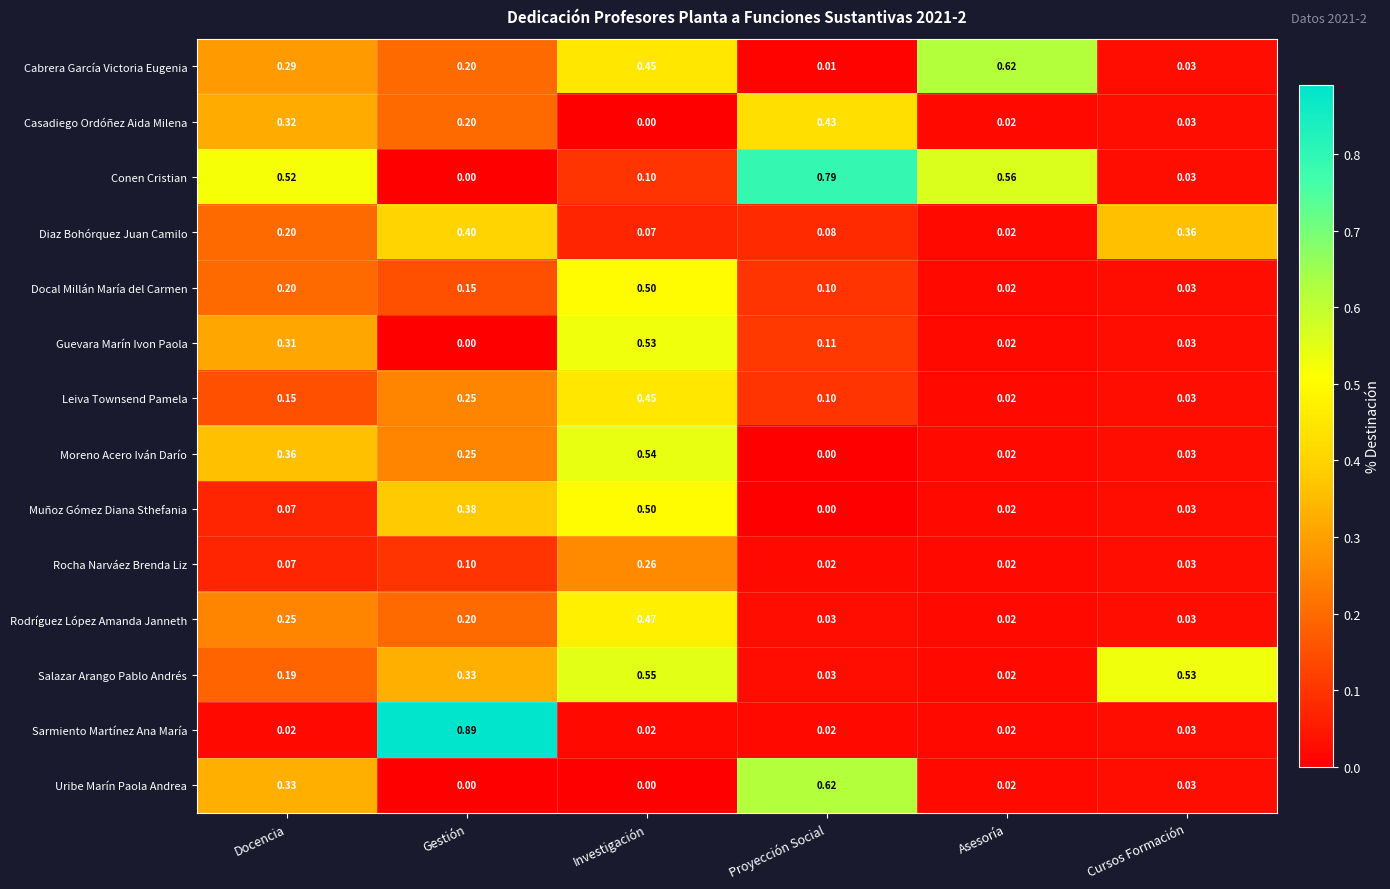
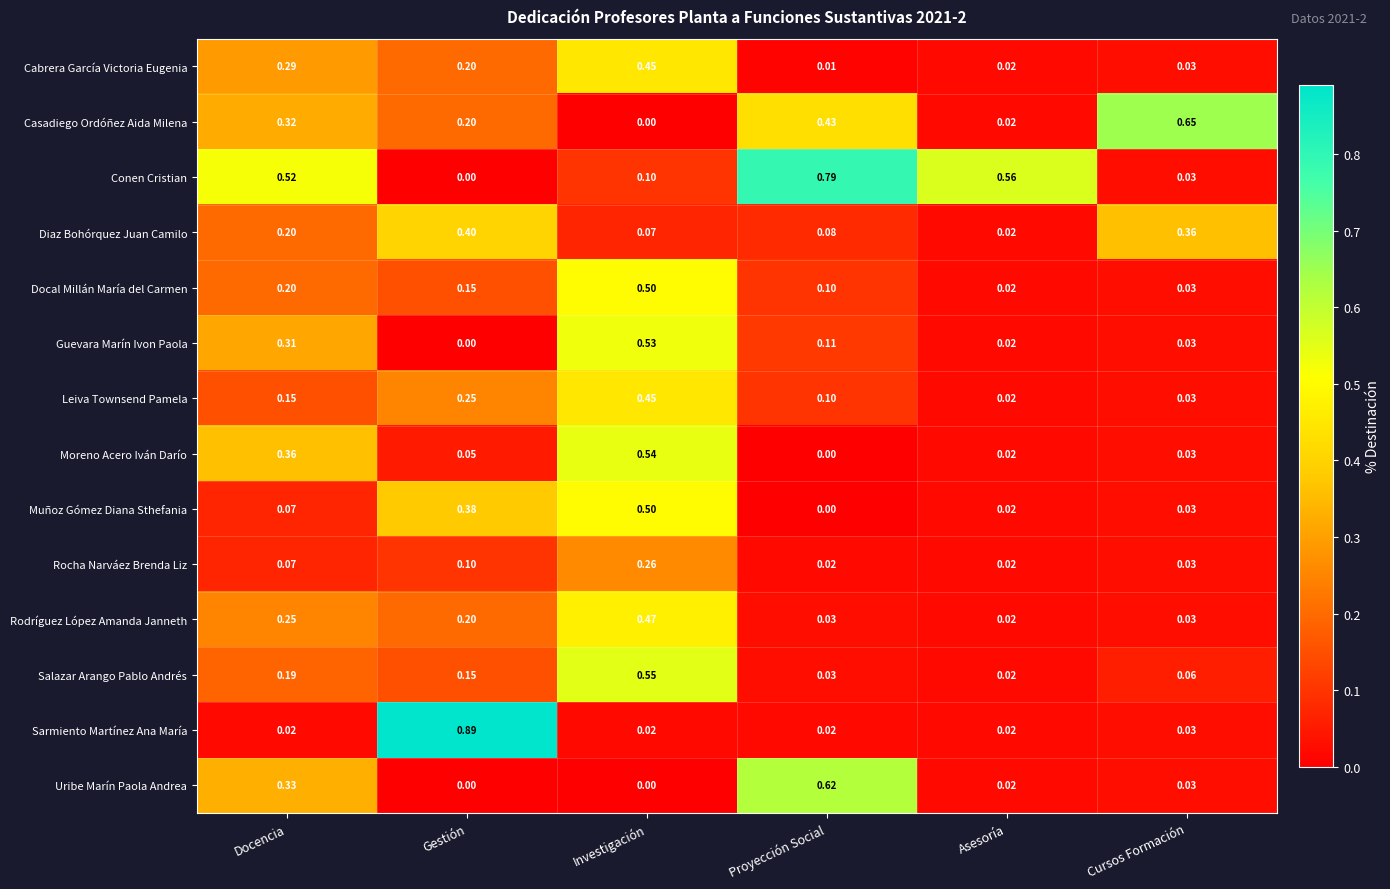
  {
    "Cabrera García Victoria Eugenia": {
      "Docencia": 0.29,
      "Gestión": 0.20,
      "Investigación": 0.45,
      "Proyección Social": 0.01,
-     "Asesoría": 0.62,
+     "Asesoría": 0.02,
      "Cursos Formación": 0.03
    },
    "Casadiego Ordóñez Aida Milena": {
      "Docencia": 0.32,
      "Gestión": 0.20,
      "Investigación": 0.00,
      "Proyección Social": 0.43,
      "Asesoría": 0.02,
-     "Cursos Formación": 0.03
+     "Cursos Formación": 0.65
    },
    "Conen Cristian": {
      "Docencia": 0.52,
      "Gestión": 0.00,
      "Investigación": 0.10,
      "Proyección Social": 0.79,
      "Asesoría": 0.56,
      "Cursos Formación": 0.03
    },
    "Diaz Bohórquez Juan Camilo": {
      "Docencia": 0.20,
      "Gestión": 0.40,
      "Investigación": 0.07,
      "Proyección Social": 0.08,
      "Asesoría": 0.02,
      "Cursos Formación": 0.36
    },
    "Docal Millán María del Carmen": {
      "Docencia": 0.20,
      "Gestión": 0.15,
      "Investigación": 0.50,
      "Proyección Social": 0.10,
      "Asesoría": 0.02,
      "Cursos Formación": 0.03
    },
    "Guevara Marín Ivon Paola": {
      "Docencia": 0.31,
      "Gestión": 0.00,
      "Investigación": 0.53,
      "Proyección Social": 0.11,
      "Asesoría": 0.02,
      "Cursos Formación": 0.03
    },
    "Leiva Townsend Pamela": {
      "Docencia": 0.15,
      "Gestión": 0.25,
      "Investigación": 0.45,
      "Proyección Social": 0.10,
      "Asesoría": 0.02,
      "Cursos Formación": 0.03
    },
    "Moreno Acero Iván Darío": {
      "Docencia": 0.36,
-     "Gestión": 0.25,
+     "Gestión": 0.05,
      "Investigación": 0.54,
      "Proyección Social": 0.00,
      "Asesoría": 0.02,
      "Cursos Formación": 0.03
    },
    "Muñoz Gómez Diana Sthefania": {
      "Docencia": 0.07,
      "Gestión": 0.38,
      "Investigación": 0.50,
      "Proyección Social": 0.00,
      "Asesoría": 0.02,
      "Cursos Formación": 0.03
    },
    "Rocha Narváez Brenda Liz": {
      "Docencia": 0.07,
      "Gestión": 0.10,
      "Investigación": 0.26,
      "Proyección Social": 0.02,
      "Asesoría": 0.02,
      "Cursos Formación": 0.03
    },
    "Rodríguez López Amanda Janneth": {
      "Docencia": 0.25,
      "Gestión": 0.20,
      "Investigación": 0.47,
      "Proyección Social": 0.03,
      "Asesoría": 0.02,
      "Cursos Formación": 0.03
    },
    "Salazar Arango Pablo Andrés": {
      "Docencia": 0.19,
-     "Gestión": 0.33,
+     "Gestión": 0.15,
      "Investigación": 0.55,
      "Proyección Social": 0.03,
      "Asesoría": 0.02,
-     "Cursos Formación": 0.53
+     "Cursos Formación": 0.06
    },
    "Sarmiento Martínez Ana María": {
      "Docencia": 0.02,
      "Gestión": 0.89,
      "Investigación": 0.02,
      "Proyección Social": 0.02,
      "Asesoría": 0.02,
      "Cursos Formación": 0.03
    },
    "Uribe Marín Paola Andrea": {
      "Docencia": 0.33,
      "Gestión": 0.00,
      "Investigación": 0.00,
      "Proyección Social": 0.62,
      "Asesoría": 0.02,
      "Cursos Formación": 0.03
    }
  }
